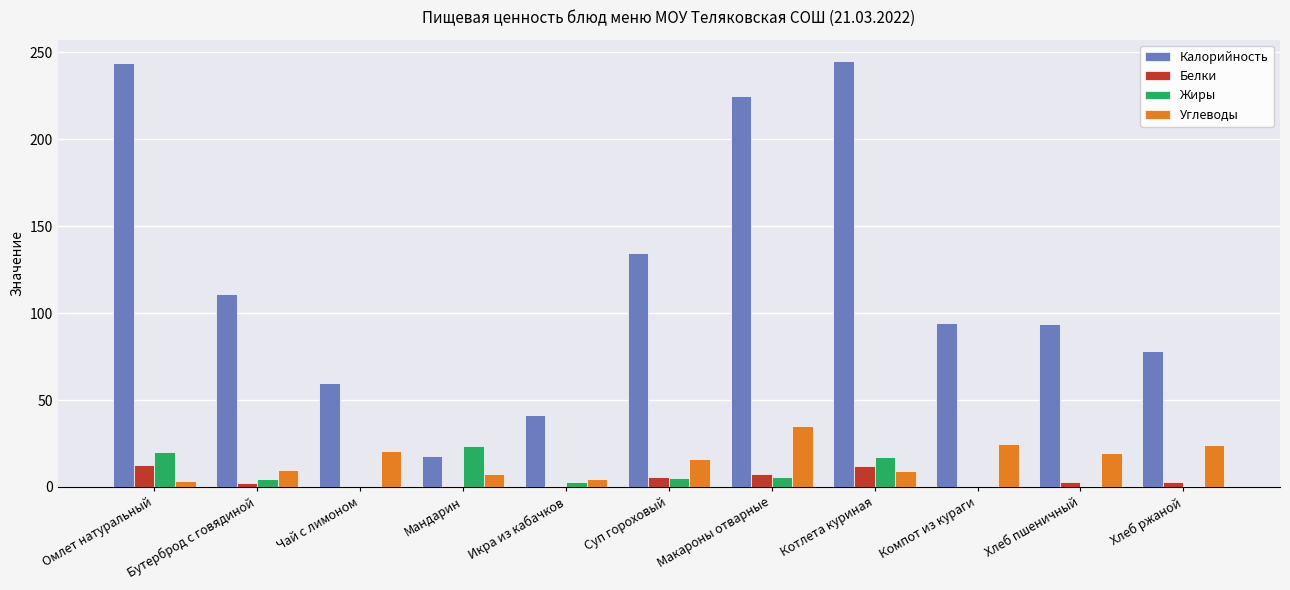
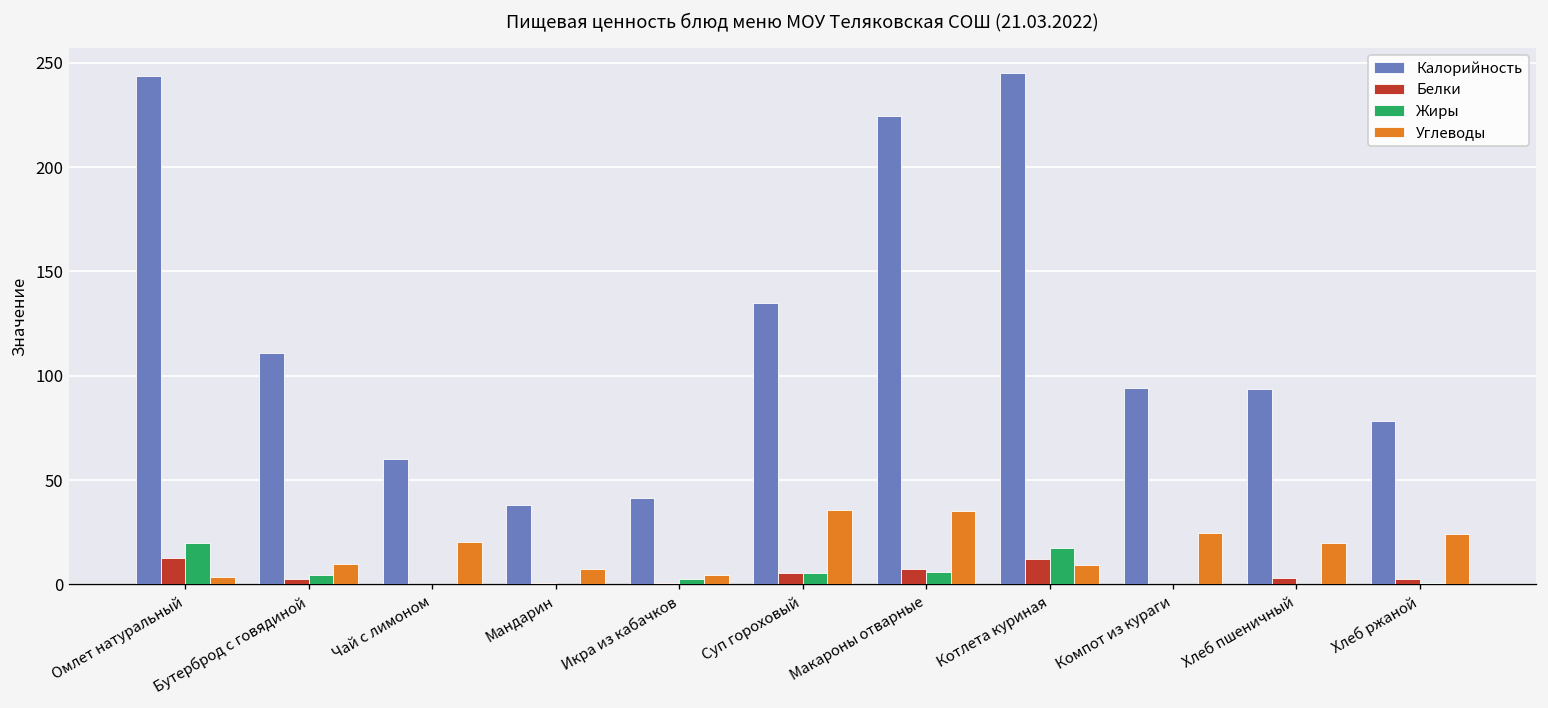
  {
    "Калорийность": {
      "Омлет натуральный": 244,
      "Бутерброд с говядиной": 111,
      "Чай с лимоном": 60,
-     "Мандарин": 18,
+     "Мандарин": 38,
      "Икра из кабачков": 41,
      "Суп гороховый": 135,
      "Макароны отварные": 225,
      "Котлета куриная": 245,
      "Компот из кураги": 94,
      "Хлеб пшеничный": 94,
      "Хлеб ржаной": 78
    },
    "Белки": {
      "Омлет натуральный": 13,
      "Бутерброд с говядиной": 2,
      "Суп гороховый": 5,
      "Макароны отварные": 7,
      "Котлета куриная": 12,
      "Хлеб пшеничный": 3,
      "Хлеб ржаной": 3
    },
    "Жиры": {
      "Омлет натуральный": 20,
      "Бутерброд с говядиной": 5,
      "Чай с лимоном": 0,
-     "Мандарин": 24,
+     "Мандарин": 0,
      "Икра из кабачков": 3,
      "Суп гороховый": 5,
      "Макароны отварные": 6,
      "Котлета куриная": 17,
      "Компот из кураги": 0
    },
    "Углеводы": {
      "Омлет натуральный": 3,
      "Бутерброд с говядиной": 10,
      "Чай с лимоном": 21,
      "Мандарин": 8,
      "Икра из кабачков": 5,
-     "Суп гороховый": 16,
+     "Суп гороховый": 36,
      "Макароны отварные": 35,
      "Котлета куриная": 9,
      "Компот из кураги": 25,
      "Хлеб пшеничный": 20,
      "Хлеб ржаной": 24
    }
  }
